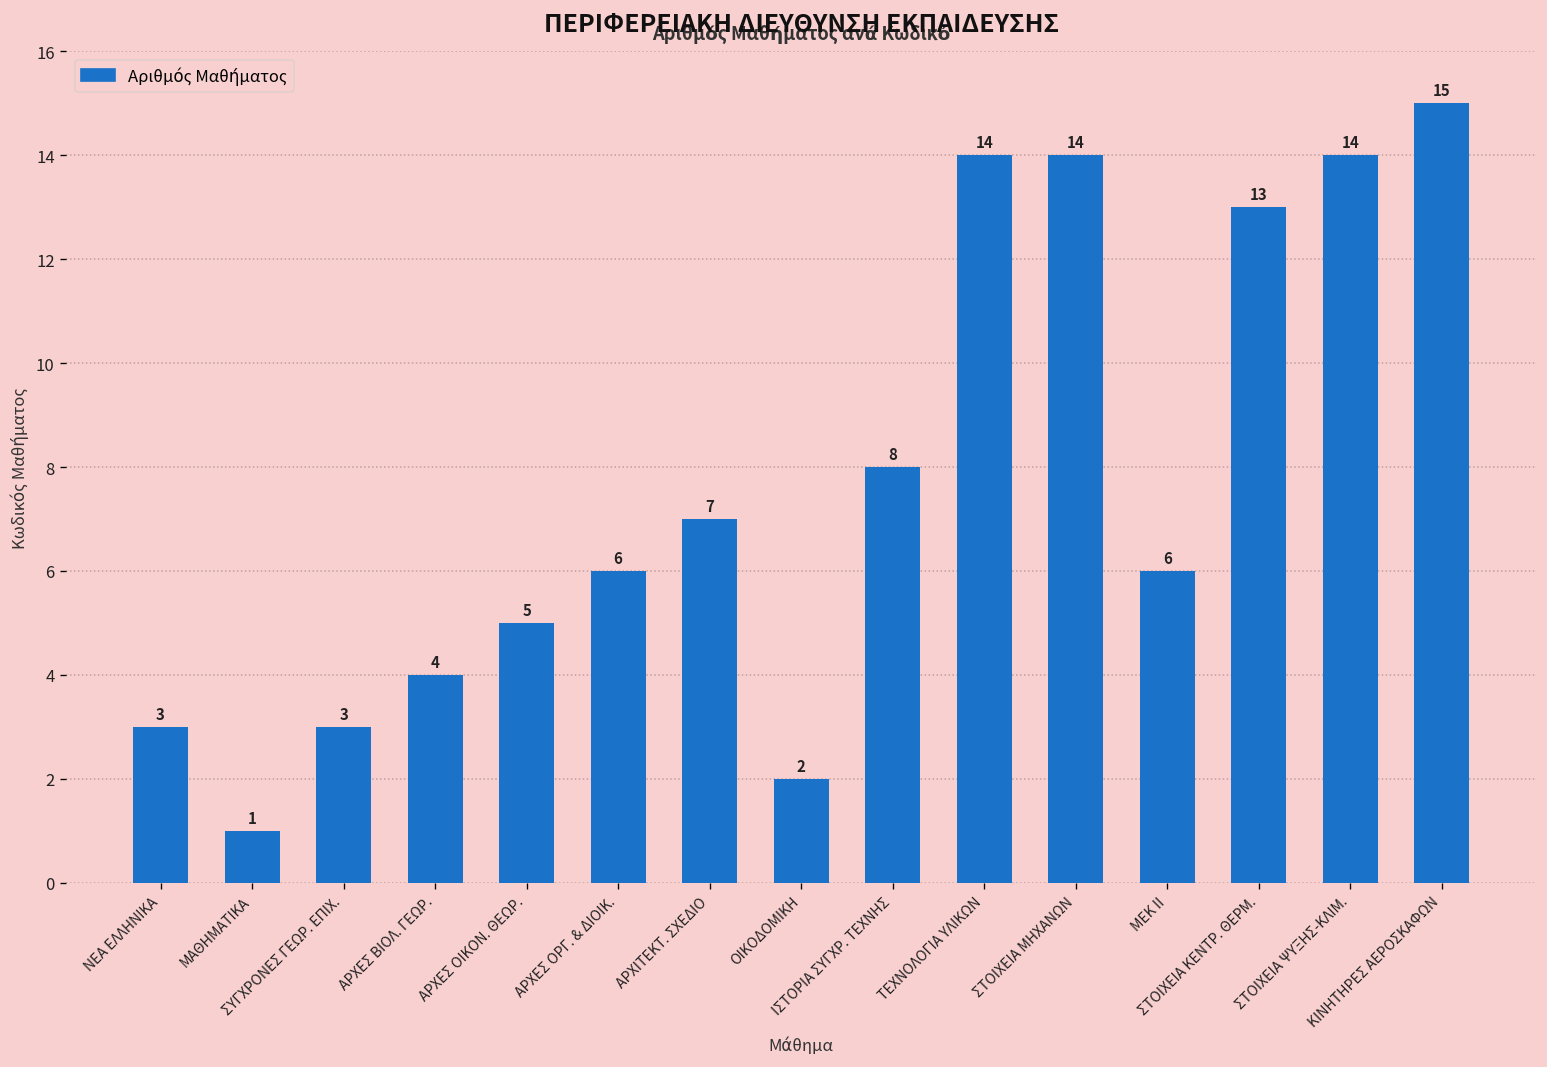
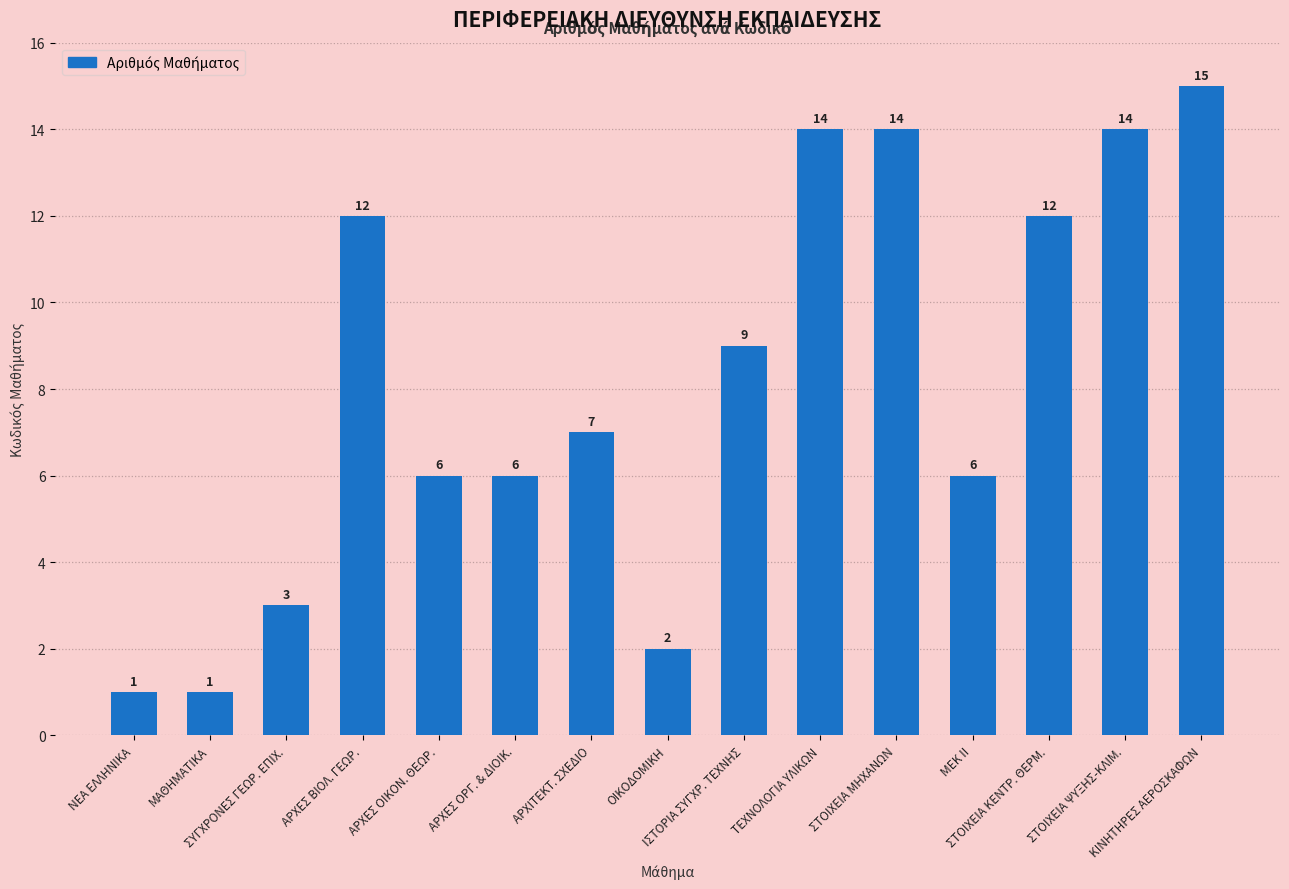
  {
-   "ΝΕΑ ΕΛΛΗΝΙΚΑ": 3,
+   "ΝΕΑ ΕΛΛΗΝΙΚΑ": 1,
    "ΜΑΘΗΜΑΤΙΚΑ": 1,
    "ΣΥΓΧΡΟΝΕΣ ΓΕΩΡ. ΕΠΙΧ.": 3,
-   "ΑΡΧΕΣ ΒΙΟΛ. ΓΕΩΡ.": 4,
-   "ΑΡΧΕΣ ΟΙΚΟΝ. ΘΕΩΡ.": 5,
+   "ΑΡΧΕΣ ΒΙΟΛ. ΓΕΩΡ.": 12,
+   "ΑΡΧΕΣ ΟΙΚΟΝ. ΘΕΩΡ.": 6,
    "ΑΡΧΕΣ ΟΡΓ. & ΔΙΟΙΚ.": 6,
    "ΑΡΧΙΤΕΚΤ. ΣΧΕΔΙΟ": 7,
    "ΟΙΚΟΔΟΜΙΚΗ": 2,
-   "ΙΣΤΟΡΙΑ ΣΥΓΧΡ. ΤΕΧΝΗΣ": 8,
+   "ΙΣΤΟΡΙΑ ΣΥΓΧΡ. ΤΕΧΝΗΣ": 9,
    "ΤΕΧΝΟΛΟΓΙΑ ΥΛΙΚΩΝ": 14,
    "ΣΤΟΙΧΕΙΑ ΜΗΧΑΝΩΝ": 14,
    "ΜΕΚ ΙΙ": 6,
-   "ΣΤΟΙΧΕΙΑ ΚΕΝΤΡ. ΘΕΡΜ.": 13,
+   "ΣΤΟΙΧΕΙΑ ΚΕΝΤΡ. ΘΕΡΜ.": 12,
    "ΣΤΟΙΧΕΙΑ ΨΥΞΗΣ-ΚΛΙΜ.": 14,
    "ΚΙΝΗΤΗΡΕΣ ΑΕΡΟΣΚΑΦΩΝ": 15
  }
